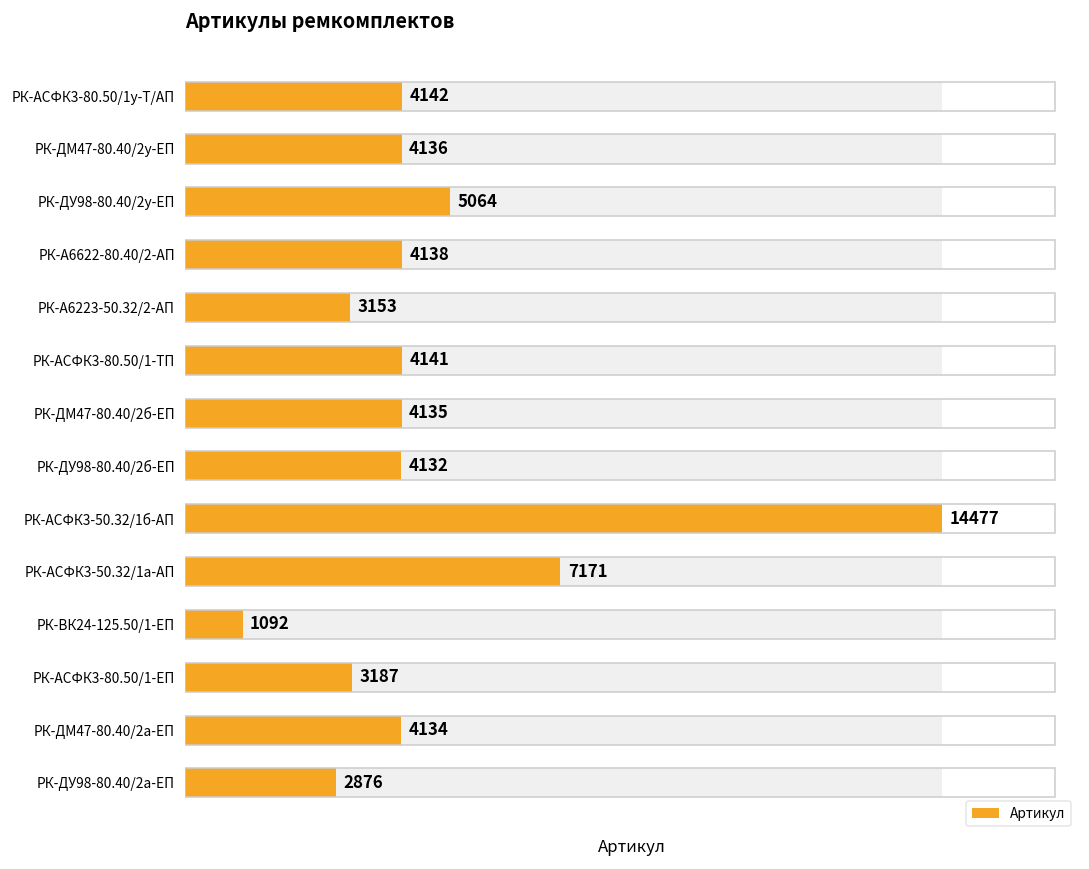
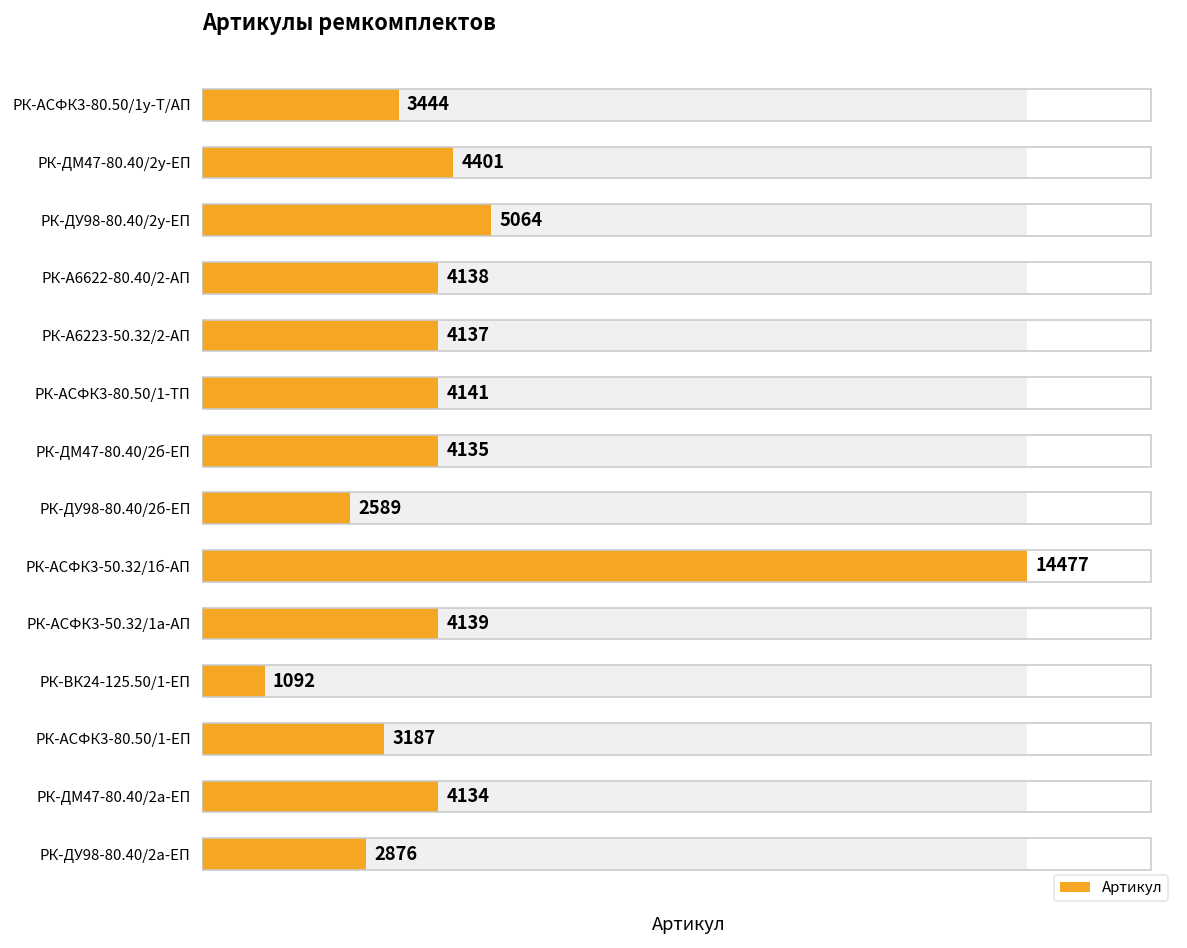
  {
    "Артикул": {
-     "РК-АСФК3-80.50/1у-Т/АП": 4142,
-     "РК-ДМ47-80.40/2у-ЕП": 4136,
-     "РК-А6223-50.32/2-АП": 3153,
-     "РК-ДУ98-80.40/2б-ЕП": 4132,
+     "РК-АСФК3-80.50/1у-Т/АП": 3444,
+     "РК-ДМ47-80.40/2у-ЕП": 4401,
+     "РК-А6223-50.32/2-АП": 4137,
+     "РК-ДУ98-80.40/2б-ЕП": 2589,
      "РК-АСФК3-50.32/1б-АП": 14477,
-     "РК-АСФК3-50.32/1а-АП": 7171
+     "РК-АСФК3-50.32/1а-АП": 4139
    }
  }
